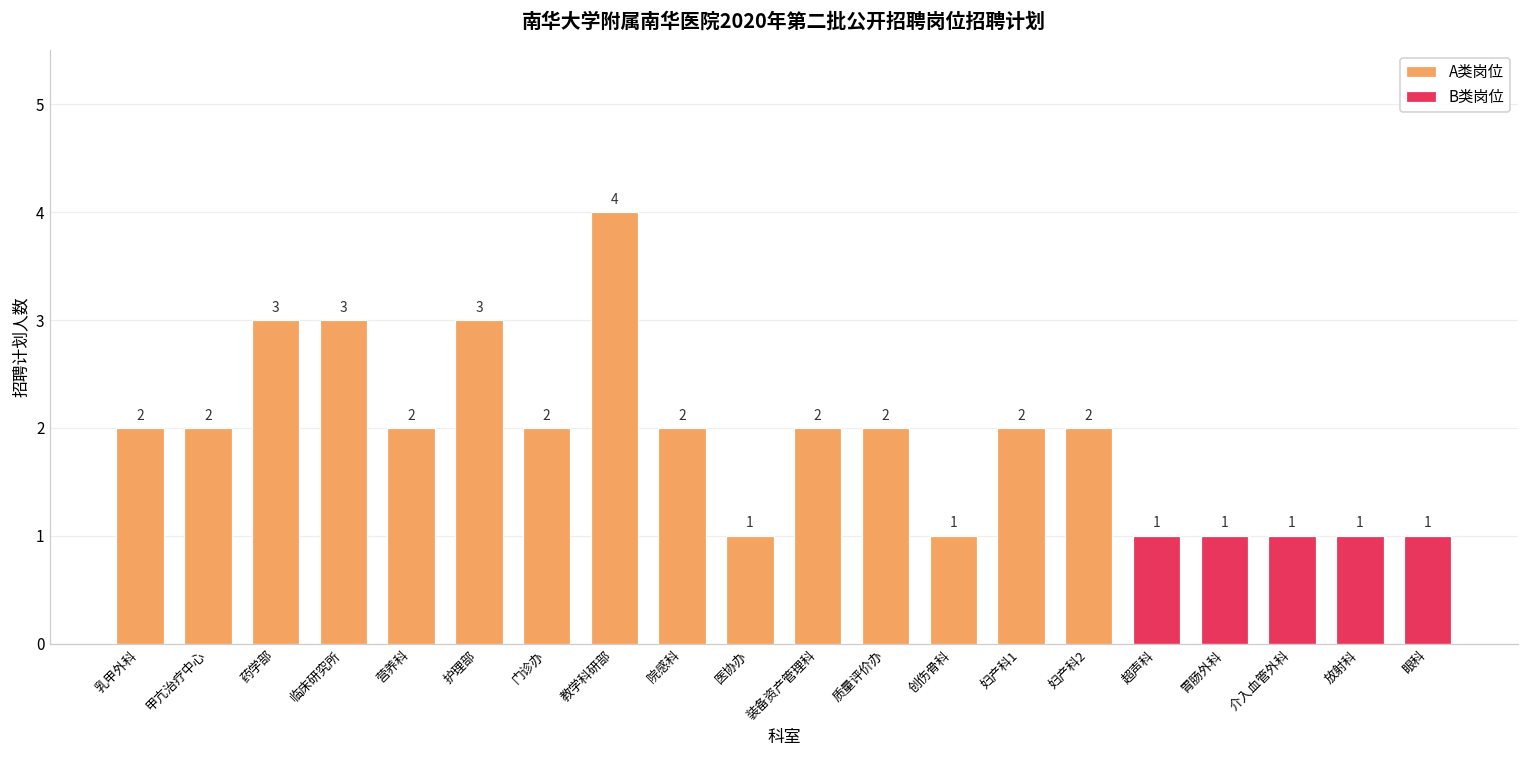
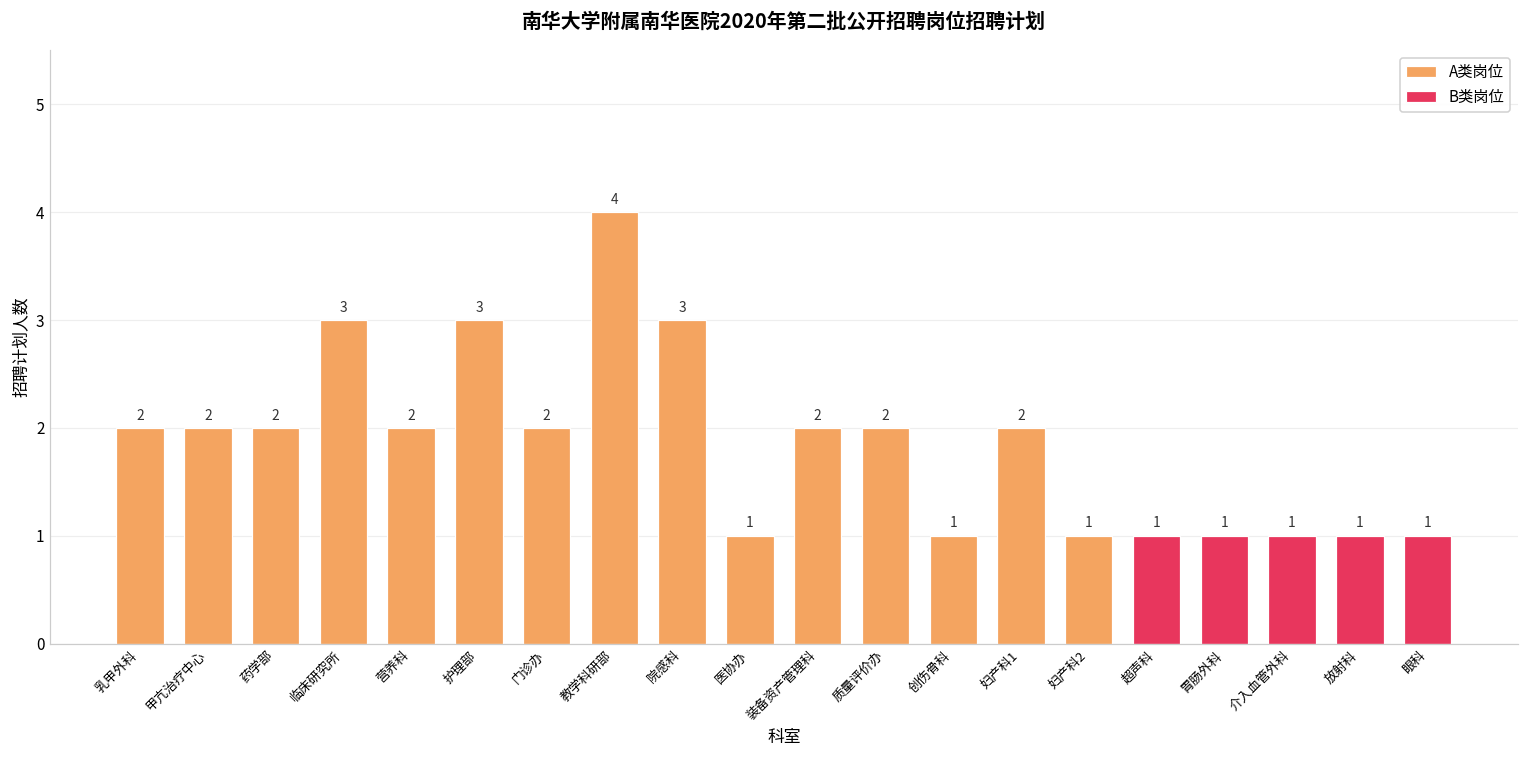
  {
    "A类岗位": {
      "乳甲外科": 2,
      "甲亢治疗中心": 2,
-     "药学部": 3,
+     "药学部": 2,
      "临床研究所": 3,
      "营养科": 2,
      "护理部": 3,
      "门诊办": 2,
      "教学科研部": 4,
-     "院感科": 2,
+     "院感科": 3,
      "医协办": 1,
      "装备资产管理科": 2,
      "质量评价办": 2,
      "创伤骨科": 1,
      "妇产科1": 2,
-     "妇产科2": 2
+     "妇产科2": 1
    },
    "B类岗位": {
      "超声科": 1,
      "胃肠外科": 1,
      "介入血管外科": 1,
      "放射科": 1,
      "眼科": 1
    }
  }
